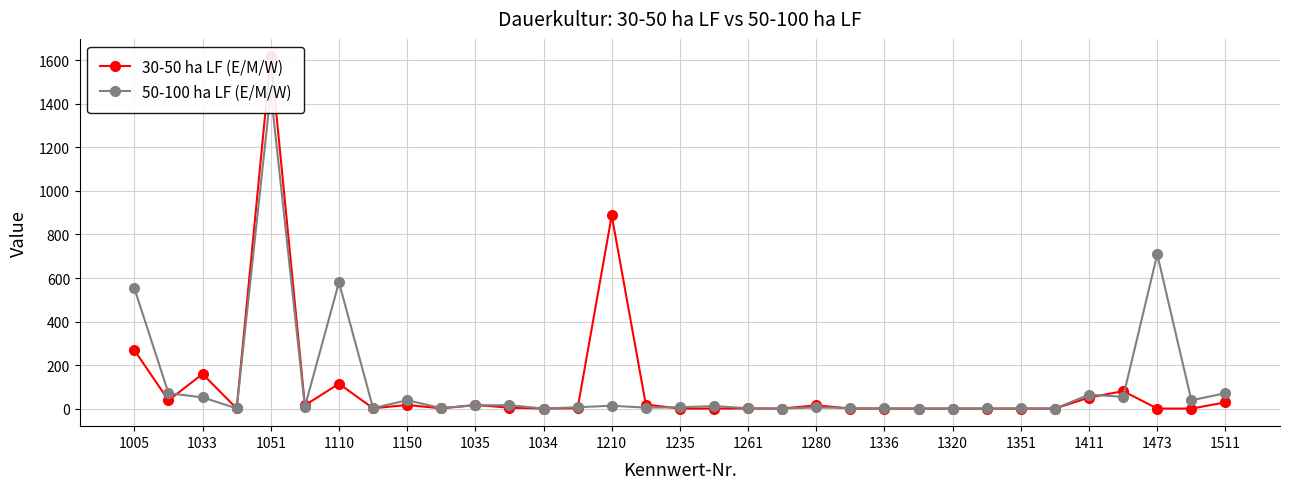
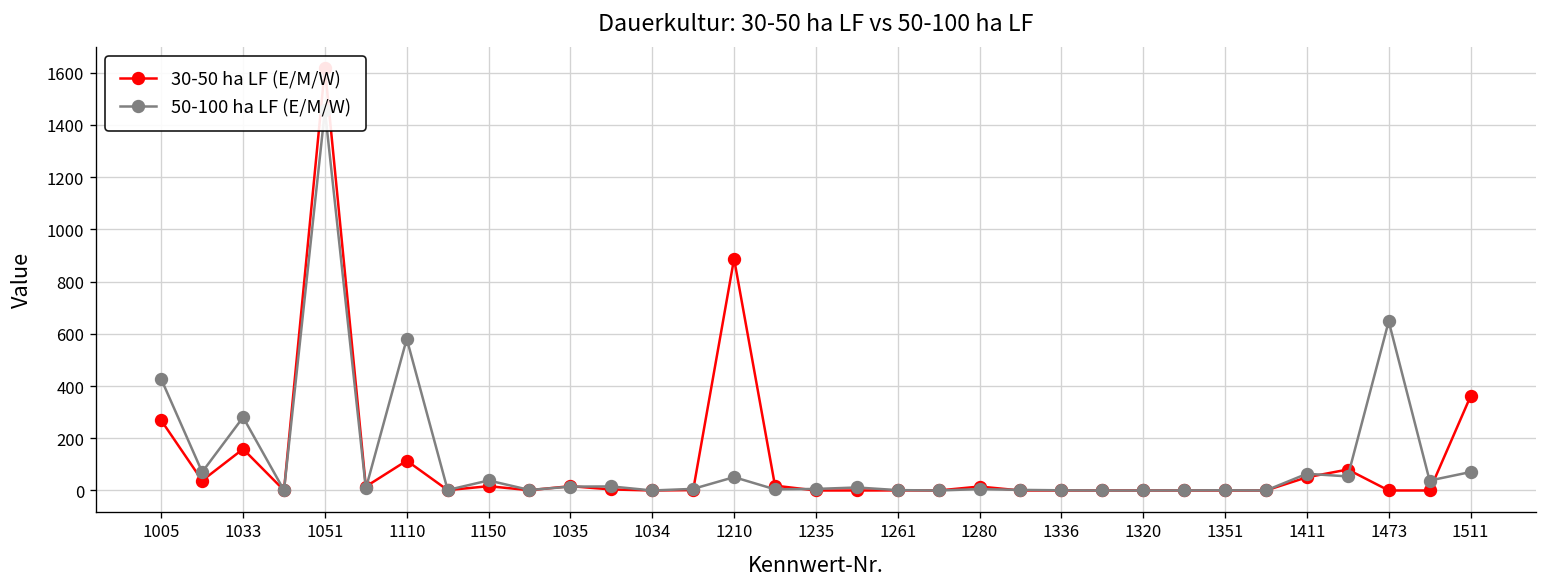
  {
    "30-50 ha LF (E/M/W)": {
      "1005": 270,
      "1033": 160,
      "1110": 110,
      "1150": 20,
      "1210": 890,
      "1411": 50,
      "1473": 0,
-     "1511": 30
+     "1511": 360
    },
    "50-100 ha LF (E/M/W)": {
-     "1005": 550,
-     "1033": 50,
+     "1005": 430,
+     "1033": 280,
      "1110": 580,
      "1150": 40,
-     "1210": 10,
+     "1210": 50,
      "1411": 60,
-     "1473": 710,
+     "1473": 650,
      "1511": 70
    }
  }
